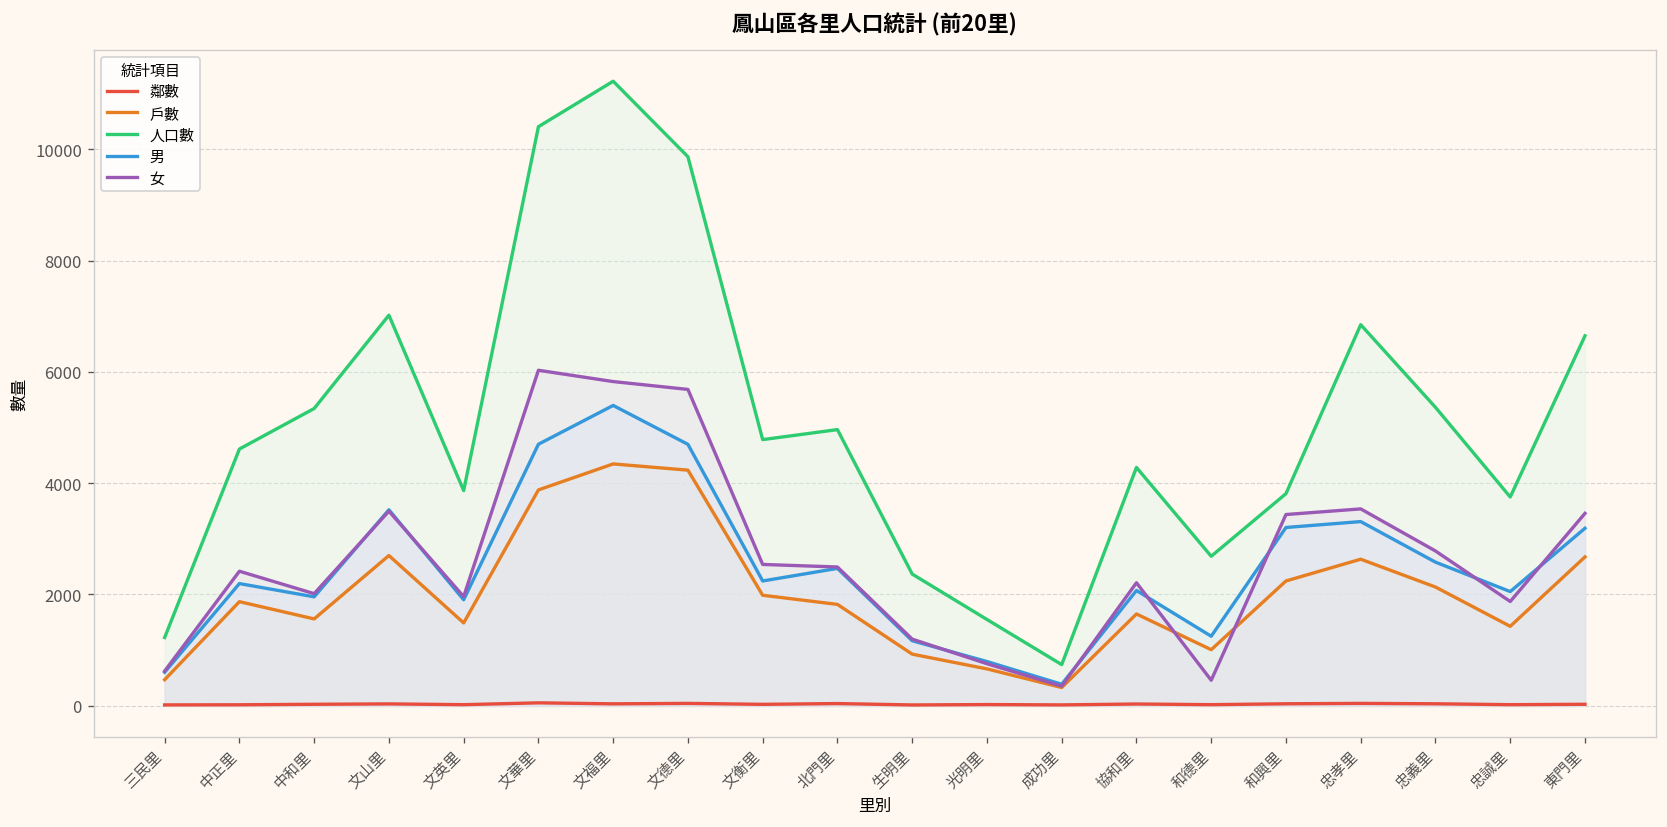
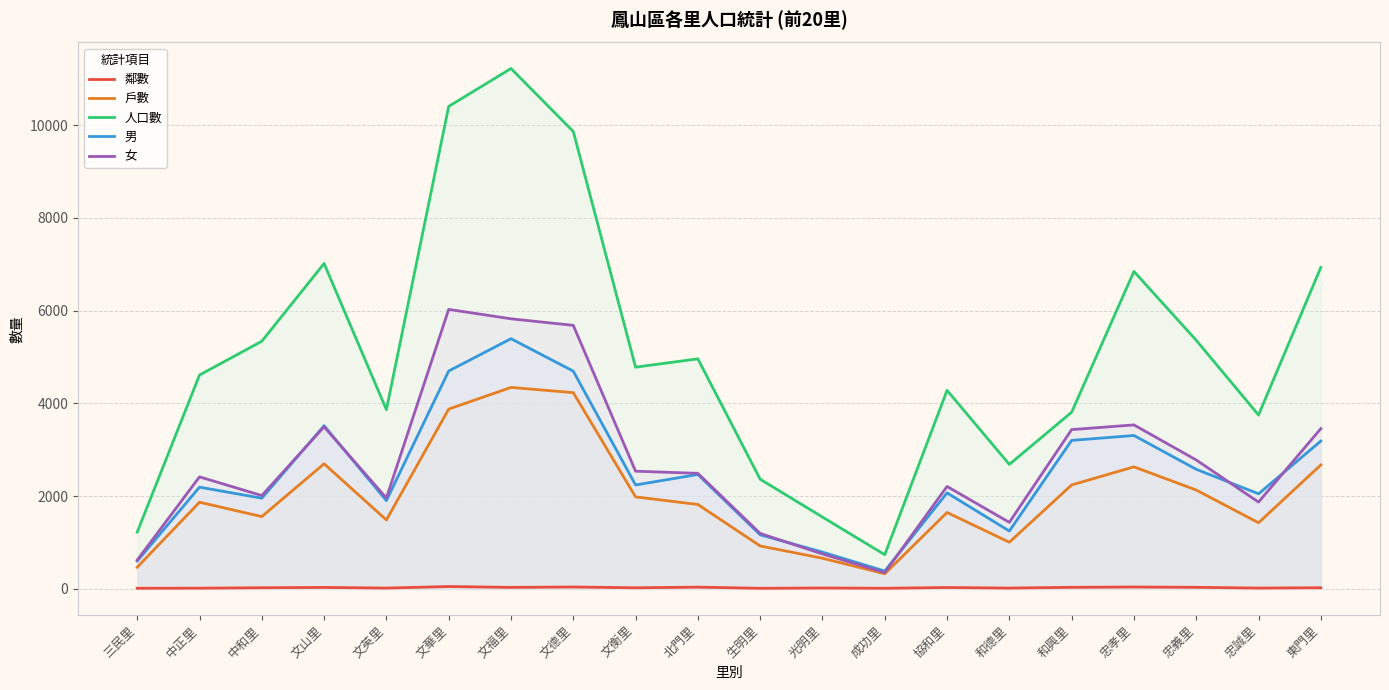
  {
    "人口數": {
      "三民里": 1200,
      "中正里": 4600,
      "中和里": 5300,
      "文山里": 7000,
      "文英里": 3900,
      "文華里": 10400,
      "文福里": 11200,
      "文德里": 9900,
      "文衡里": 4800,
      "北門里": 5000,
      "生明里": 2400,
      "光明里": 1600,
      "成功里": 700,
      "協和里": 4300,
      "和德里": 2700,
      "和興里": 3800,
      "忠孝里": 6800,
      "忠義里": 5400,
      "忠誠里": 3800,
-     "東門里": 6600
+     "東門里": 6900
    },
    "男": {
      "中正里": 2200,
      "中和里": 2000,
      "文英里": 1900,
      "文華里": 4700,
      "文福里": 5400,
      "文德里": 4700,
      "文衡里": 2200,
      "協和里": 2100,
      "和德里": 1300,
      "和興里": 3200,
      "忠孝里": 3300,
      "忠義里": 2600,
      "忠誠里": 2100,
      "東門里": 3200
    },
    "女": {
      "中正里": 2400,
      "中和里": 2000,
      "文英里": 2000,
      "文華里": 6000,
      "文福里": 5800,
      "文德里": 5700,
      "文衡里": 2500,
      "協和里": 2200,
-     "和德里": 500,
+     "和德里": 1400,
      "和興里": 3400,
      "忠孝里": 3500,
      "忠義里": 2800,
      "忠誠里": 1900,
      "東門里": 3500
    }
  }
